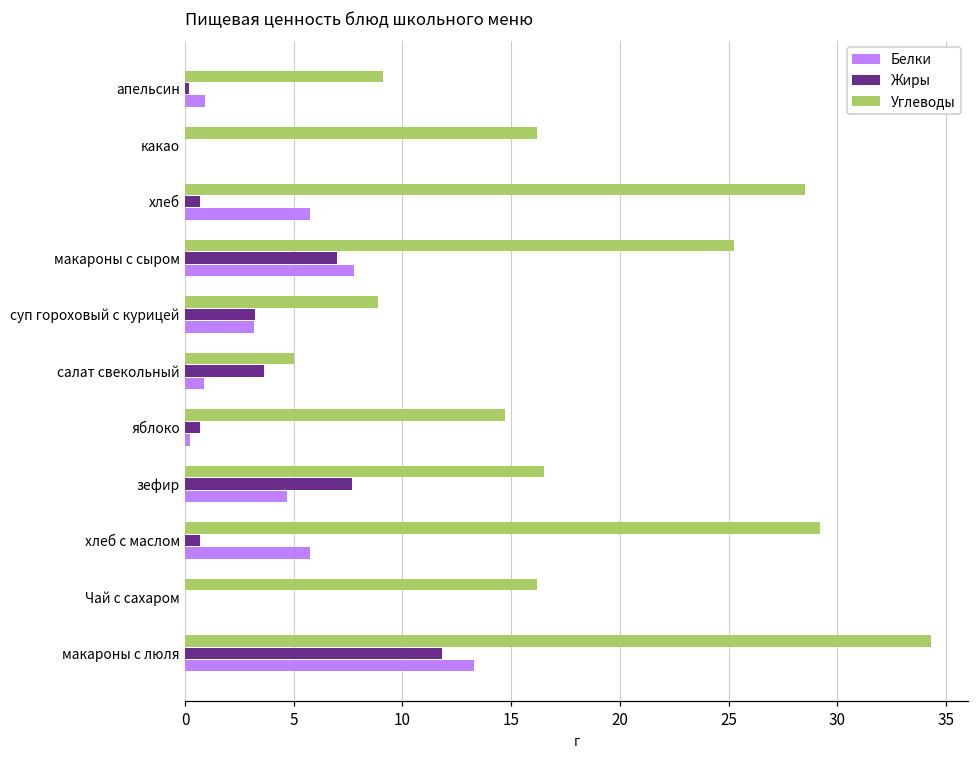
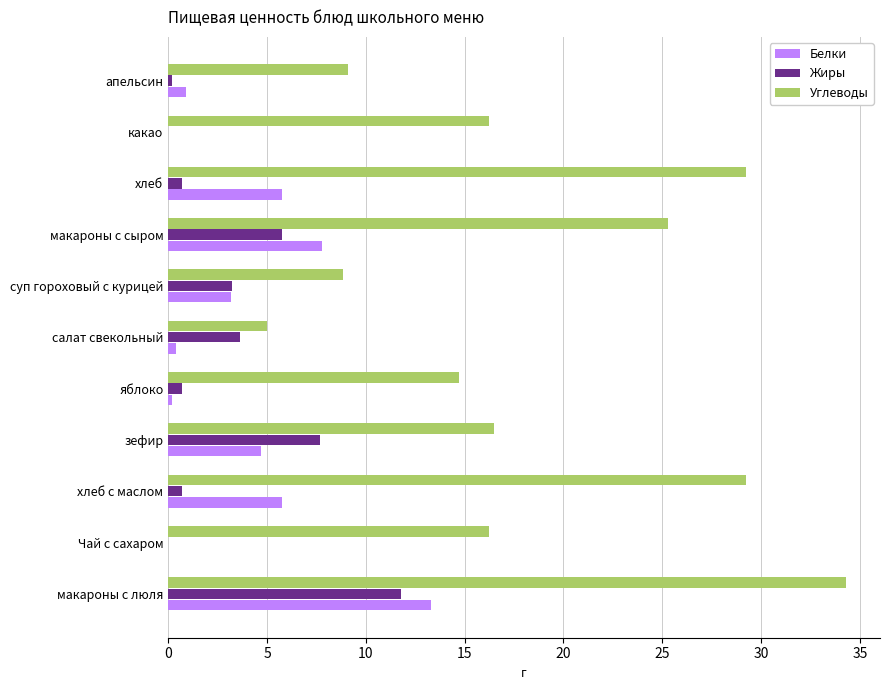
  {
    "Белки": {
      "апельсин": 0.9,
      "какао": 0.0,
      "хлеб": 5.8,
      "макароны с сыром": 7.8,
      "суп гороховый с курицей": 3.2,
-     "салат свекольный": 0.9,
+     "салат свекольный": 0.4,
      "яблоко": 0.2,
      "зефир": 4.7,
      "хлеб с маслом": 5.8,
      "Чай с сахаром": 0.0,
      "макароны с люля": 13.3
    },
    "Жиры": {
      "апельсин": 0.2,
      "какао": 0.0,
      "хлеб": 0.7,
-     "макароны с сыром": 7.0,
+     "макароны с сыром": 5.8,
      "суп гороховый с курицей": 3.2,
      "салат свекольный": 3.7,
      "яблоко": 0.7,
      "зефир": 7.7,
      "хлеб с маслом": 0.7,
      "Чай с сахаром": 0.0,
      "макароны с люля": 11.8
    },
    "Углеводы": {
      "апельсин": 9.1,
      "какао": 16.2,
-     "хлеб": 28.5,
+     "хлеб": 29.2,
      "макароны с сыром": 25.3,
      "суп гороховый с курицей": 8.9,
      "салат свекольный": 5.0,
      "яблоко": 14.7,
      "зефир": 16.5,
      "хлеб с маслом": 29.2,
      "Чай с сахаром": 16.2,
      "макароны с люля": 34.3
    }
  }
